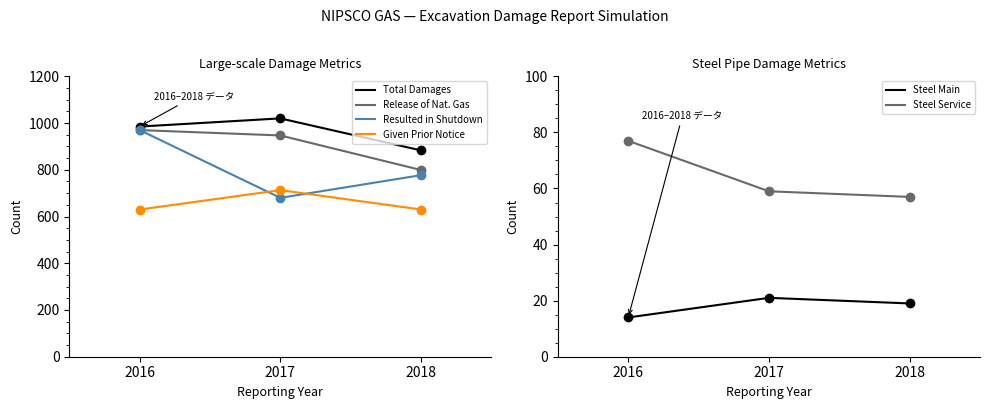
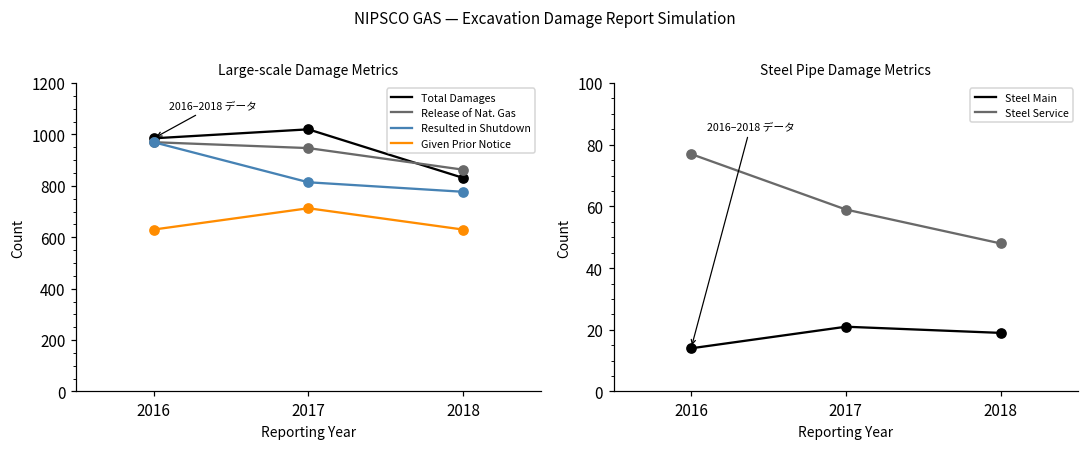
  {
    "Large-scale Damage Metrics": {
      "Total Damages": {
        "2017": 1020,
-       "2018": 880
+       "2018": 830
      },
      "Release of Nat. Gas": {
        "2017": 950,
-       "2018": 800
+       "2018": 860
      },
      "Resulted in Shutdown": {
-       "2017": 680,
+       "2017": 810,
        "2018": 780
      },
      "Given Prior Notice": {
        "2016": 630,
        "2017": 710,
        "2018": 630
      }
    },
    "Steel Pipe Damage Metrics": {
      "Steel Main": {
        "2016": 14,
        "2017": 21,
        "2018": 19
      },
      "Steel Service": {
        "2017": 59,
-       "2018": 57
+       "2018": 48
      }
    }
  }
